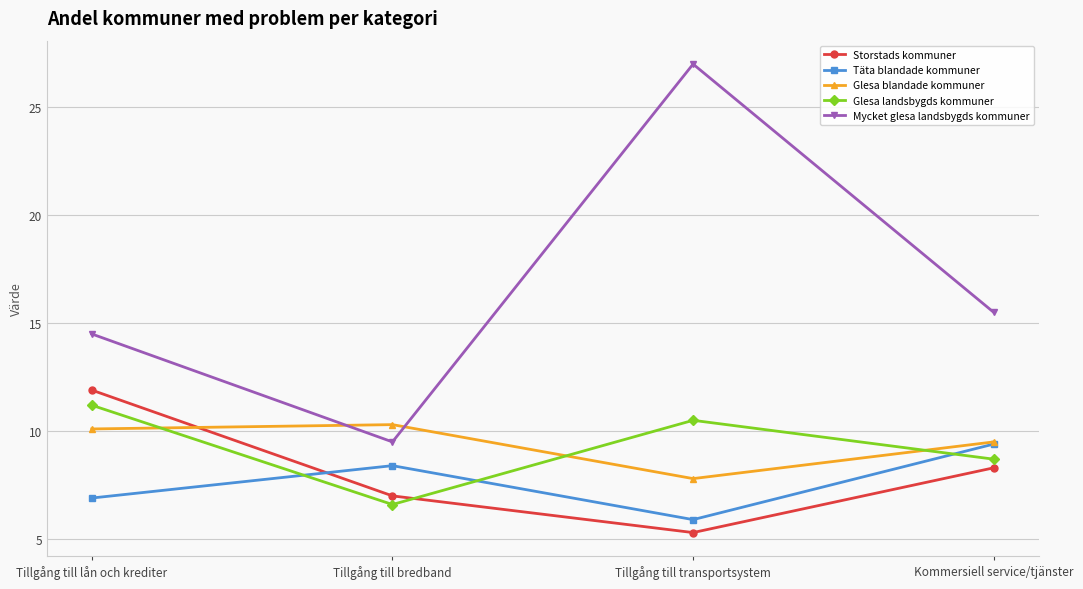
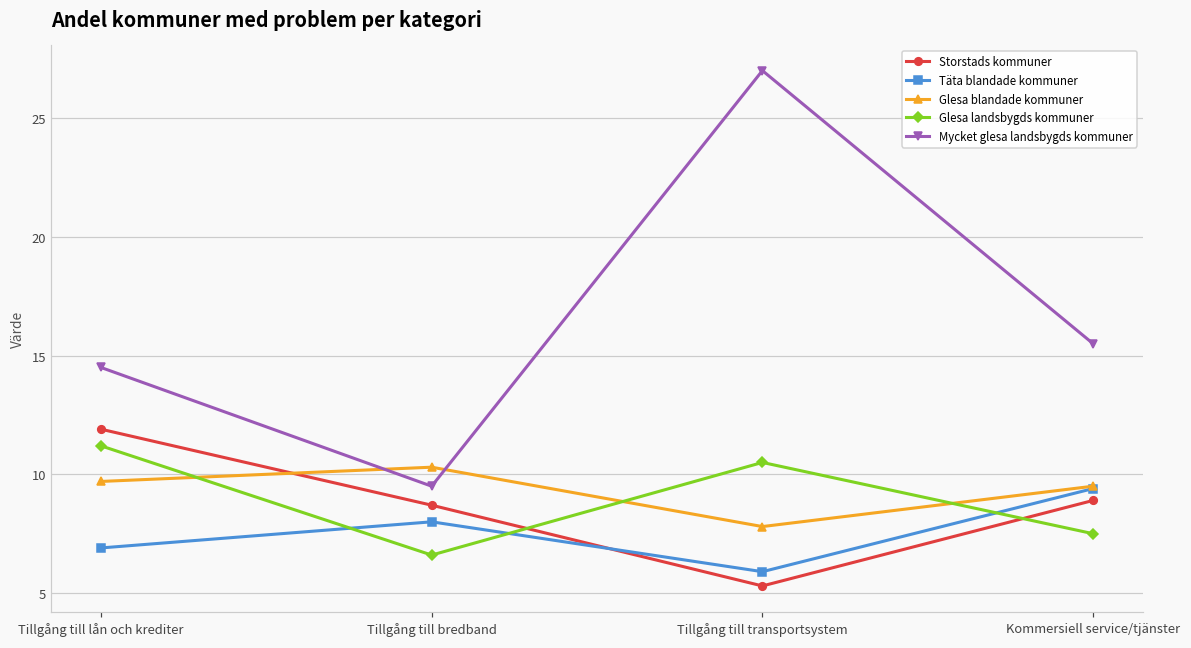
  {
    "Storstads kommuner": {
      "Tillgång till lån och krediter": 11.9,
-     "Tillgång till bredband": 7.0,
+     "Tillgång till bredband": 8.7,
      "Tillgång till transportsystem": 5.3,
-     "Kommersiell service/tjänster": 8.3
+     "Kommersiell service/tjänster": 8.9
    },
    "Täta blandade kommuner": {
      "Tillgång till lån och krediter": 6.9,
-     "Tillgång till bredband": 8.4,
+     "Tillgång till bredband": 8.0,
      "Tillgång till transportsystem": 5.9
    },
    "Glesa blandade kommuner": {
-     "Tillgång till lån och krediter": 10.1,
+     "Tillgång till lån och krediter": 9.7,
      "Tillgång till bredband": 10.3,
      "Tillgång till transportsystem": 7.8
    },
    "Glesa landsbygds kommuner": {
      "Tillgång till lån och krediter": 11.2,
      "Tillgång till bredband": 6.6,
      "Tillgång till transportsystem": 10.5,
-     "Kommersiell service/tjänster": 8.7
+     "Kommersiell service/tjänster": 7.5
    },
    "Mycket glesa landsbygds kommuner": {
      "Tillgång till lån och krediter": 14.5,
      "Tillgång till bredband": 9.5,
      "Tillgång till transportsystem": 27.0,
      "Kommersiell service/tjänster": 15.5
    }
  }
